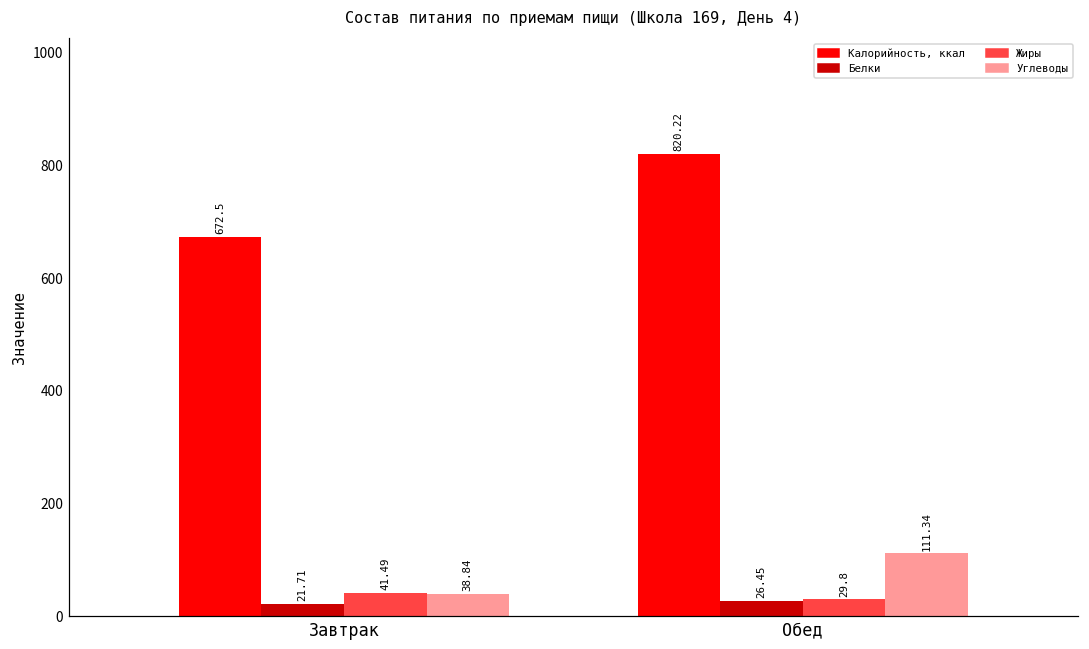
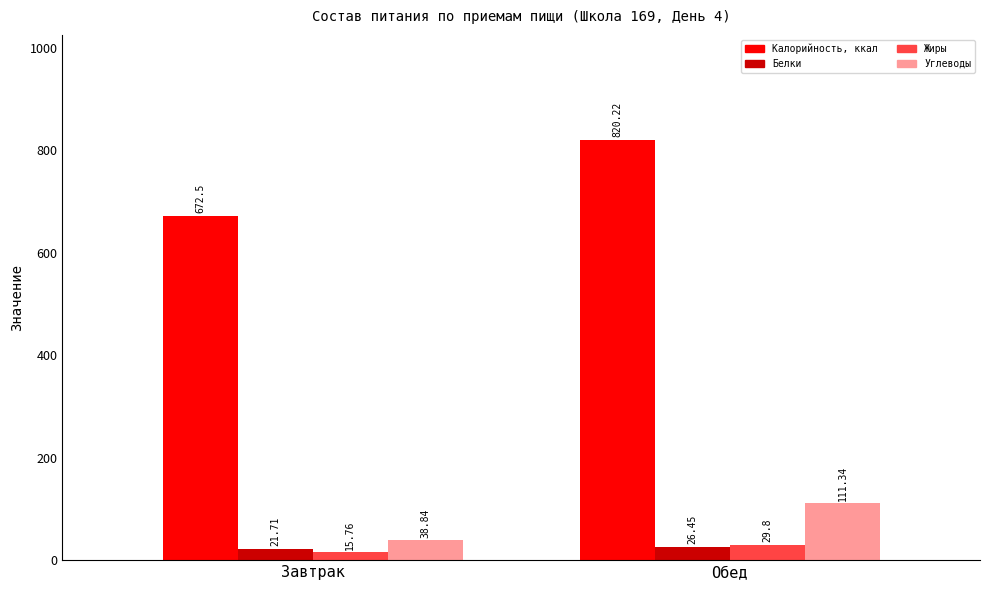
  {
    "Жиры": {
-     "Завтрак": 41.49,
+     "Завтрак": 15.76,
      "Обед": 29.8
    },
    "Углеводы": {
      "Завтрак": 38.84,
      "Обед": 111.34
    }
  }
